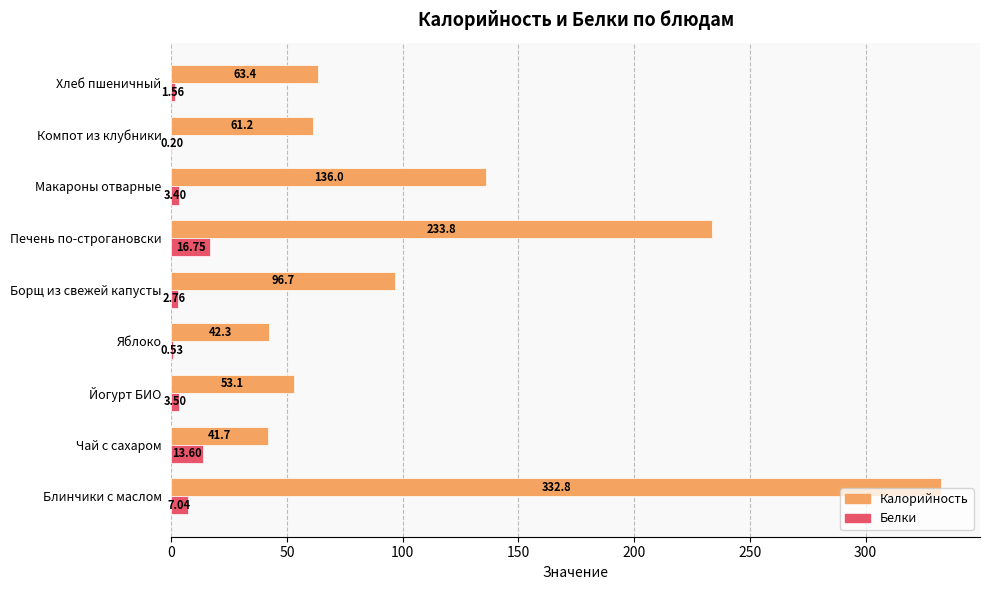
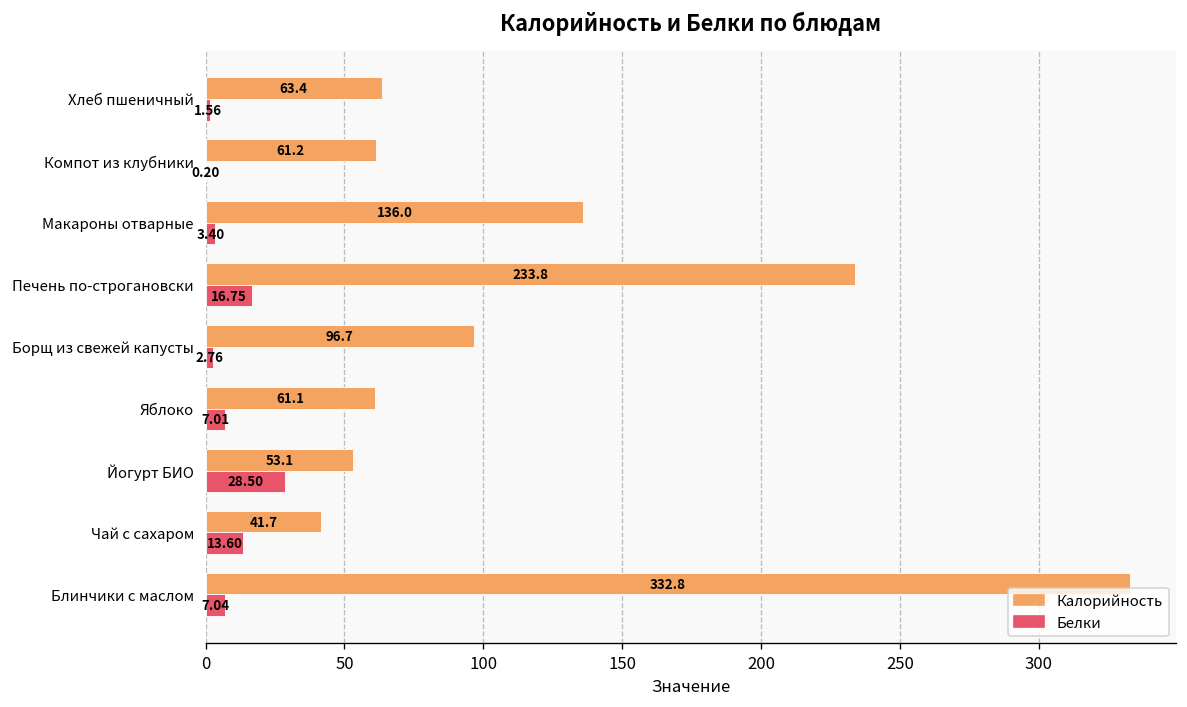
  {
    "Калорийность": {
      "Хлеб пшеничный": 63.4,
      "Компот из клубники": 61.2,
      "Макароны отварные": 136.0,
      "Печень по-строгановски": 233.8,
      "Борщ из свежей капусты": 96.7,
-     "Яблоко": 42.3,
+     "Яблоко": 61.1,
      "Йогурт БИО": 53.1,
      "Чай с сахаром": 41.7,
      "Блинчики с маслом": 332.8
    },
    "Белки": {
      "Хлеб пшеничный": 1.56,
      "Компот из клубники": 0.20,
      "Макароны отварные": 3.40,
      "Печень по-строгановски": 16.75,
      "Борщ из свежей капусты": 2.76,
-     "Яблоко": 0.53,
-     "Йогурт БИО": 3.50,
+     "Яблоко": 7.01,
+     "Йогурт БИО": 28.50,
      "Чай с сахаром": 13.60,
      "Блинчики с маслом": 7.04
    }
  }
